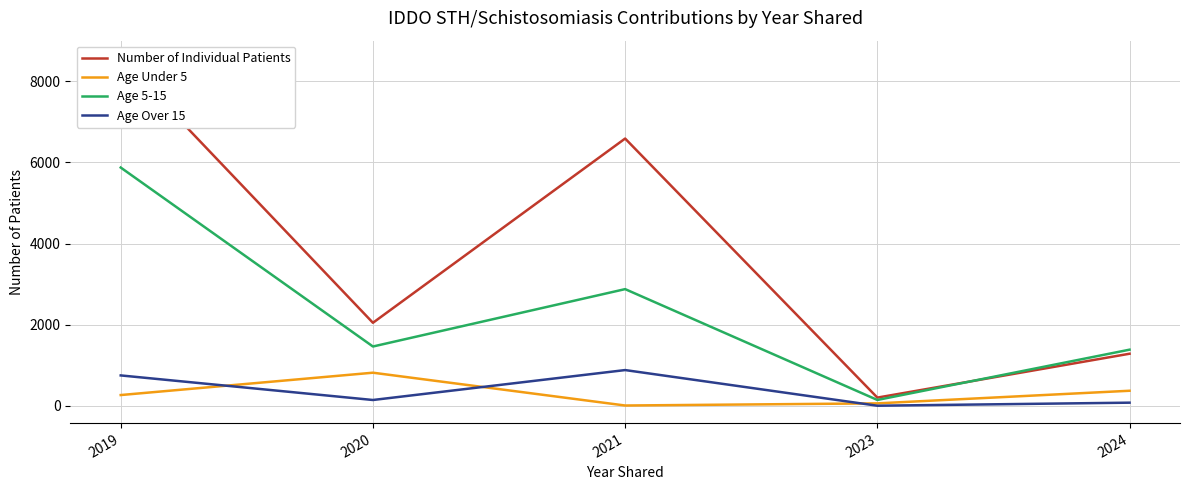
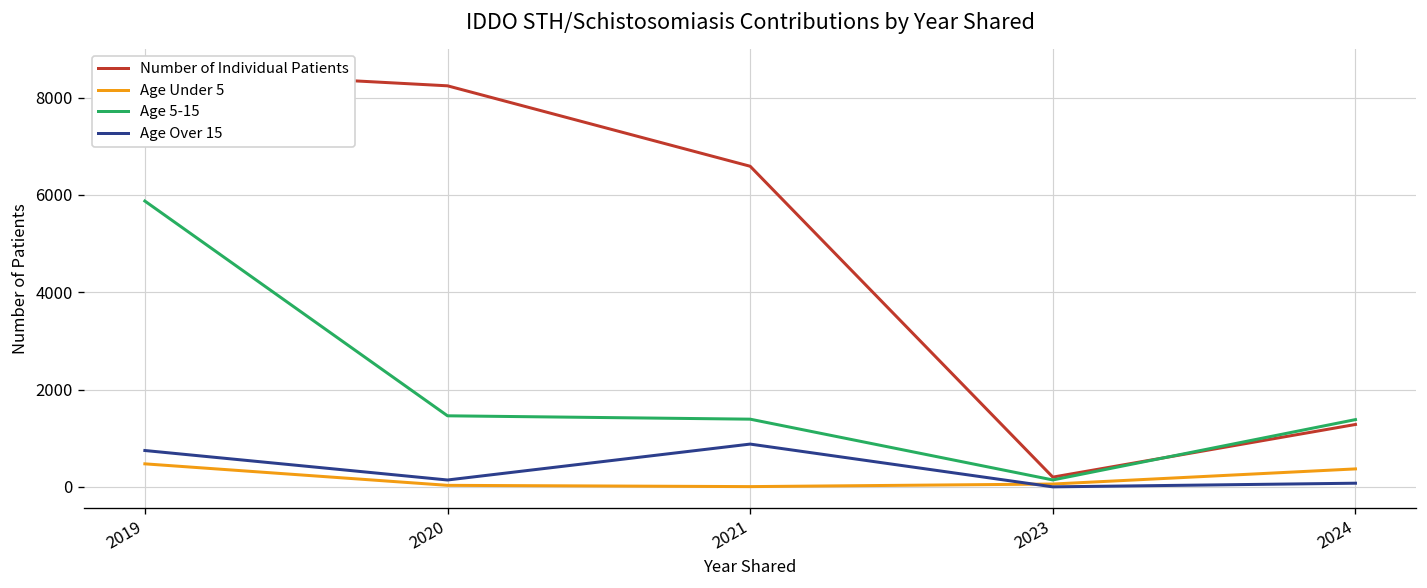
  {
    "Number of Individual Patients": {
-     "2020": 2000,
+     "2020": 8200,
      "2021": 6600,
      "2024": 1300
    },
    "Age Under 5": {
-     "2019": 300,
-     "2020": 800,
+     "2019": 500,
+     "2020": 0,
      "2021": 0,
      "2024": 400
    },
    "Age 5-15": {
      "2019": 5900,
      "2020": 1500,
-     "2021": 2900,
+     "2021": 1400,
      "2024": 1400
    },
    "Age Over 15": {
      "2019": 700,
      "2020": 100,
      "2021": 900,
      "2024": 100
    }
  }
